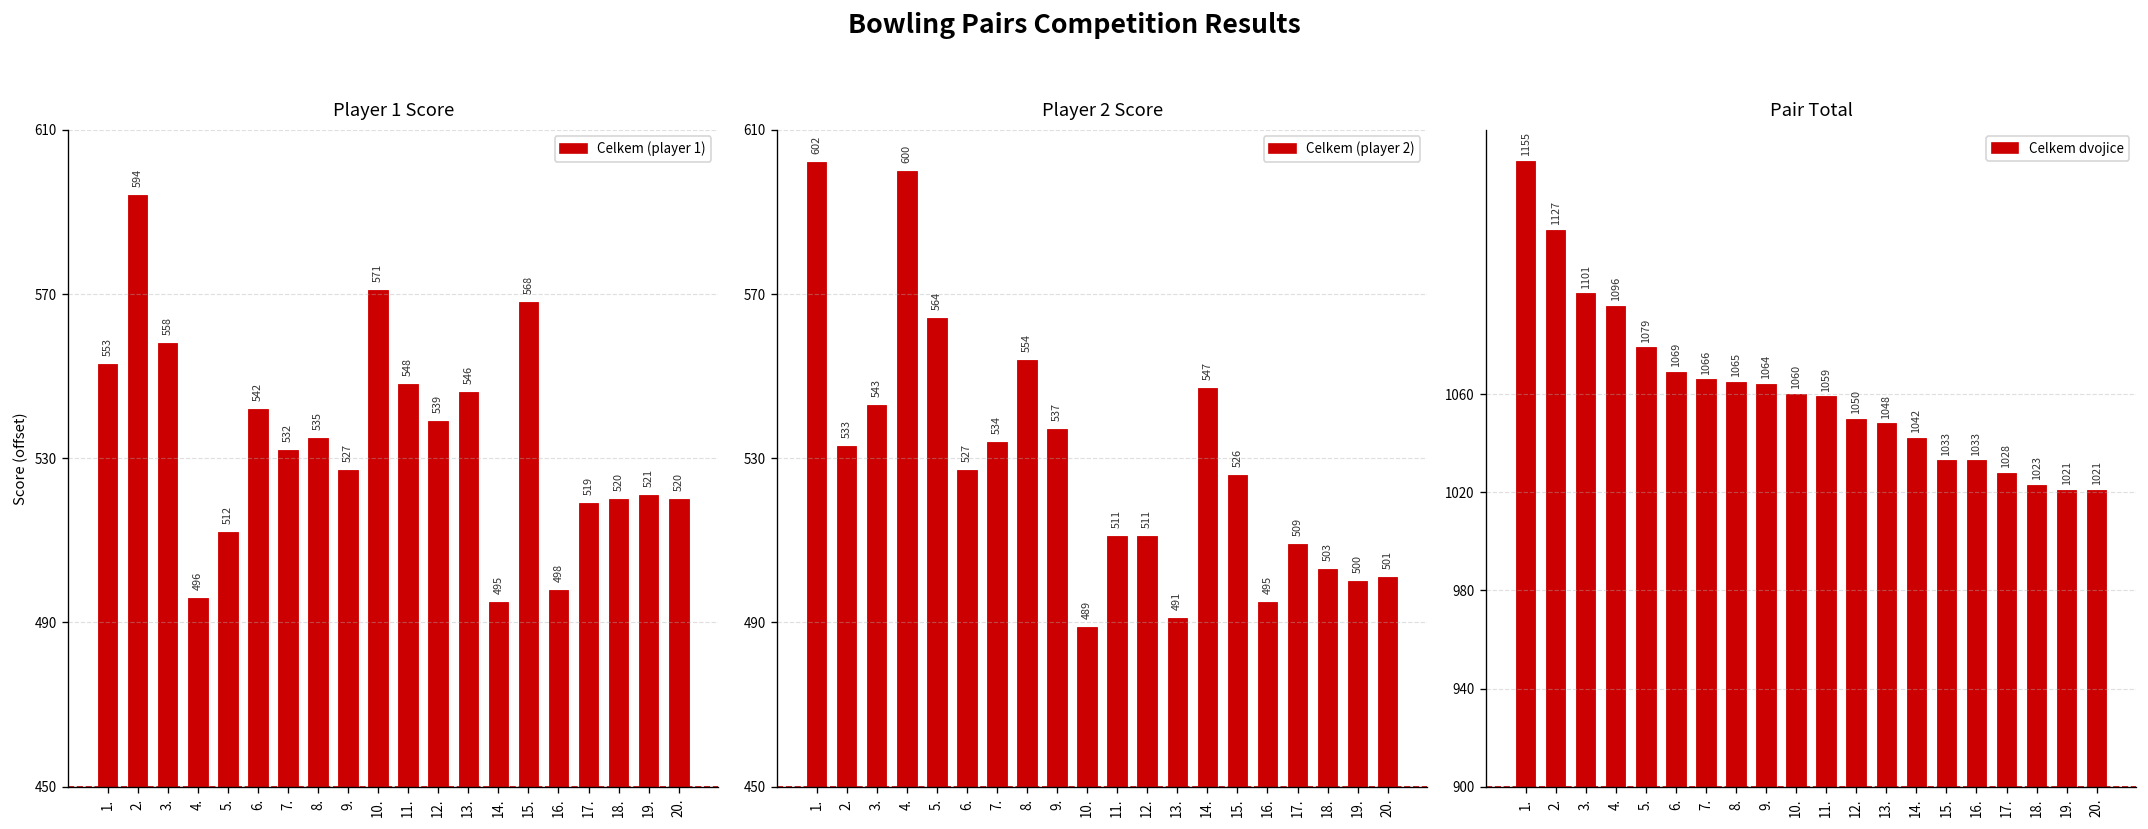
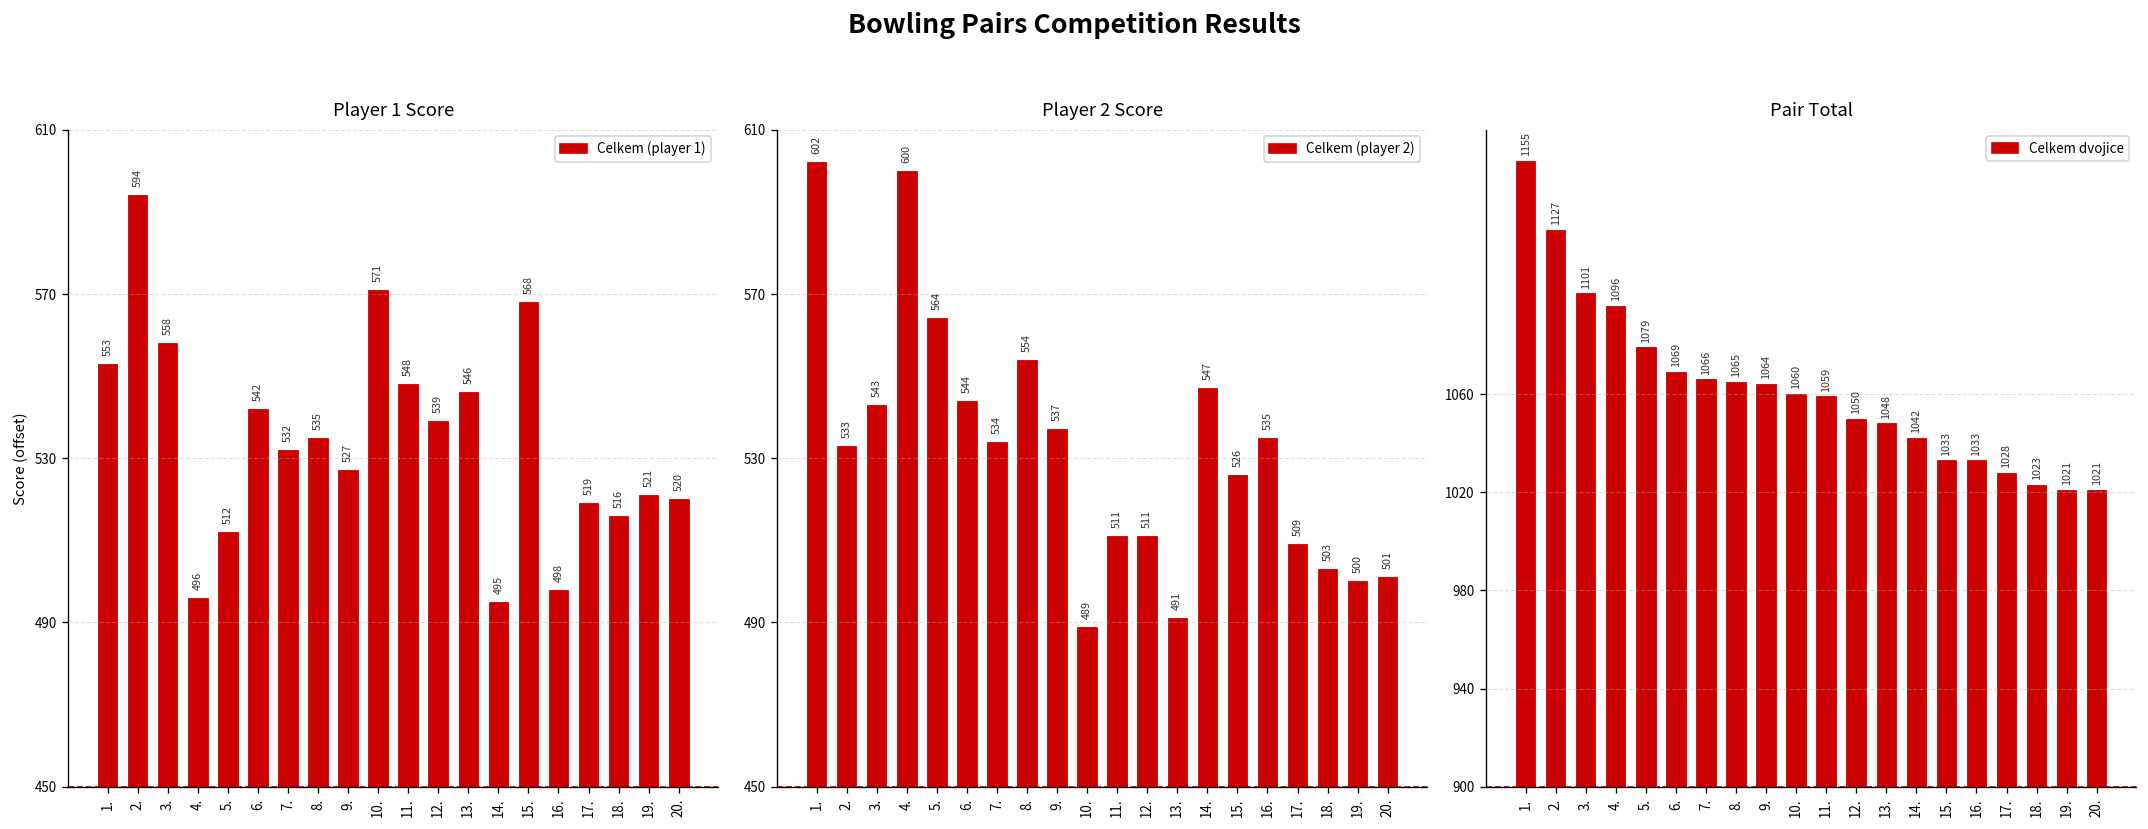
  {
    "Player 1 Score": {
-     "18.": 520
+     "18.": 516
    },
    "Player 2 Score": {
-     "6.": 527,
-     "16.": 495
+     "6.": 544,
+     "16.": 535
    }
  }
